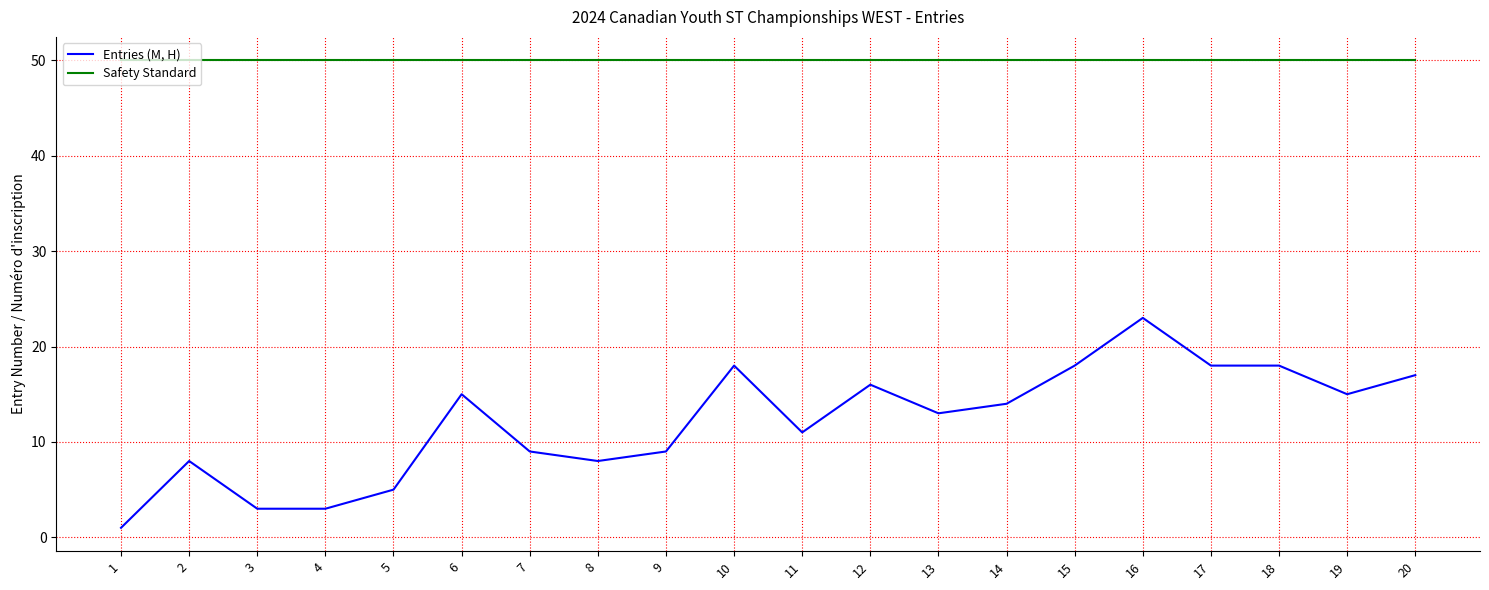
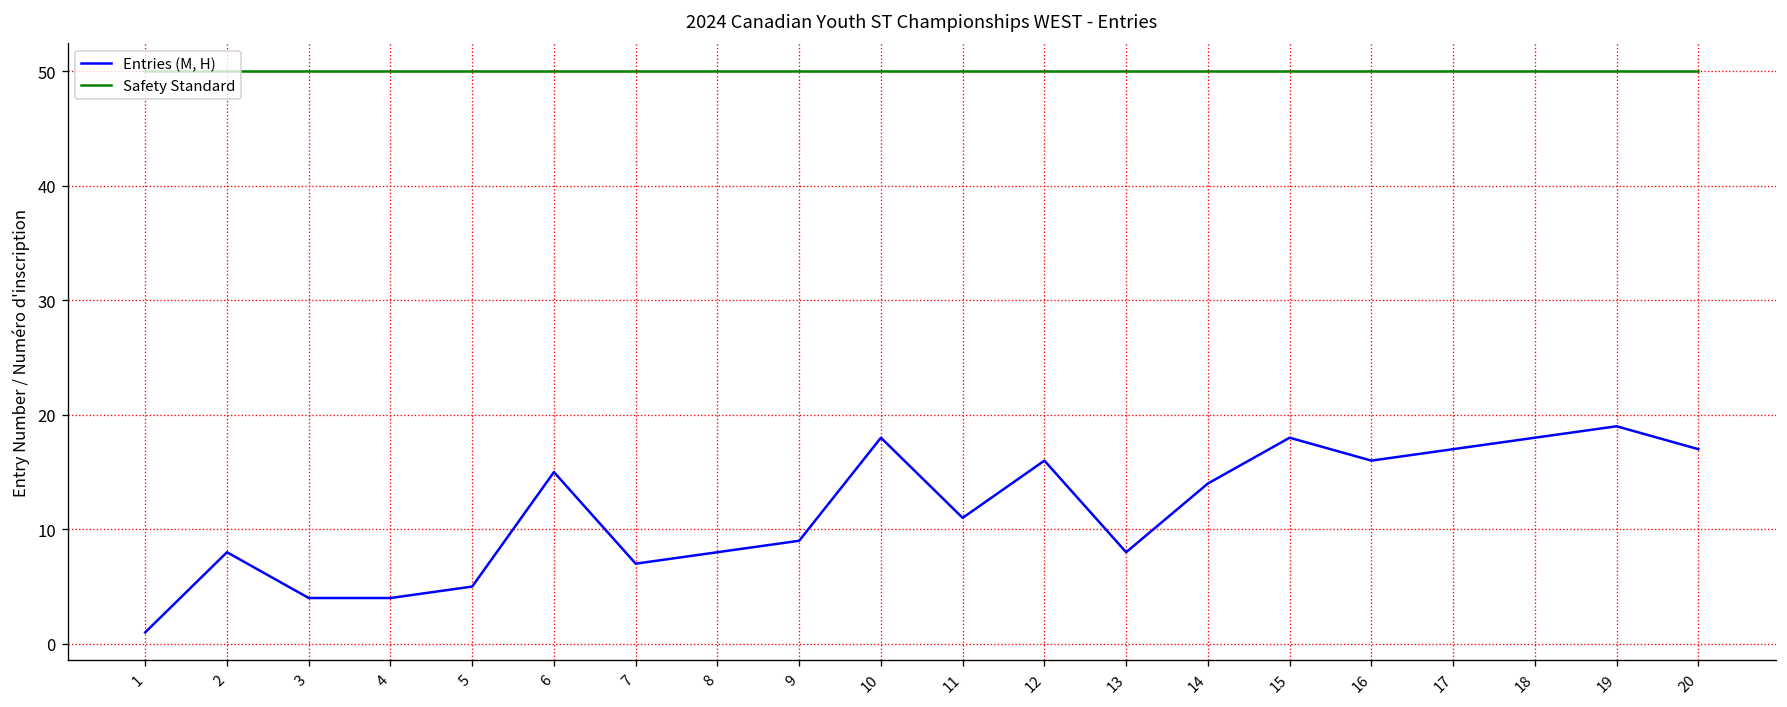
  {
    "Entries (M, H)": {
      "1": 1,
      "2": 8,
-     "3": 3,
-     "4": 3,
+     "3": 4,
+     "4": 4,
      "5": 5,
      "6": 15,
-     "7": 9,
+     "7": 7,
      "8": 8,
      "9": 9,
      "10": 18,
      "11": 11,
      "12": 16,
-     "13": 13,
+     "13": 8,
      "14": 14,
      "15": 18,
-     "16": 23,
-     "17": 18,
+     "16": 16,
+     "17": 17,
      "18": 18,
-     "19": 15,
+     "19": 19,
      "20": 17
    },
    "Safety Standard": {
      "3": 50,
      "4": 50,
      "5": 50,
      "6": 50,
      "7": 50,
      "8": 50,
      "9": 50,
      "10": 50,
      "11": 50,
      "12": 50,
      "13": 50,
      "14": 50,
      "15": 50,
      "16": 50,
      "17": 50,
      "18": 50,
      "19": 50,
      "20": 50
    }
  }
